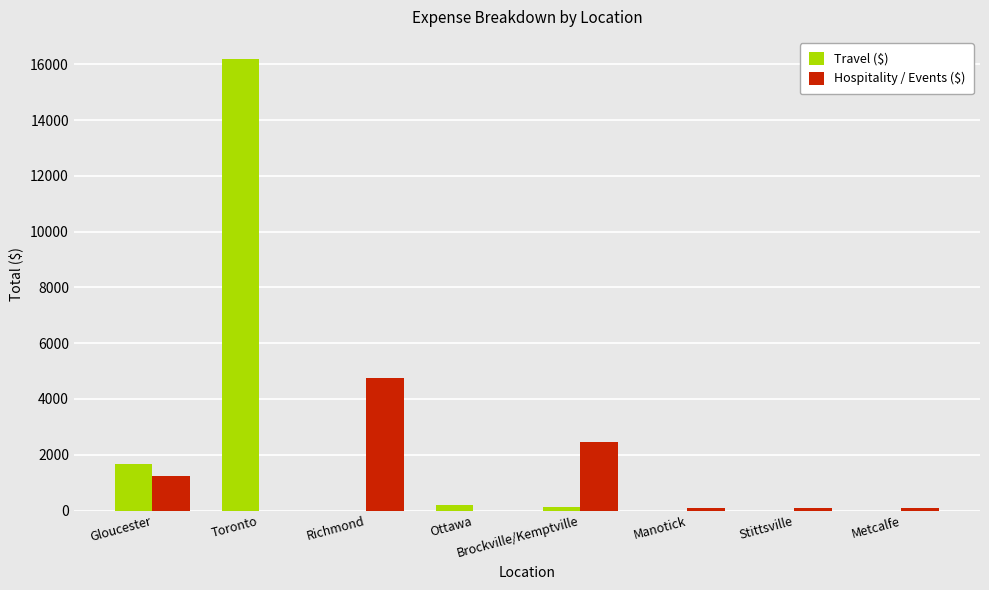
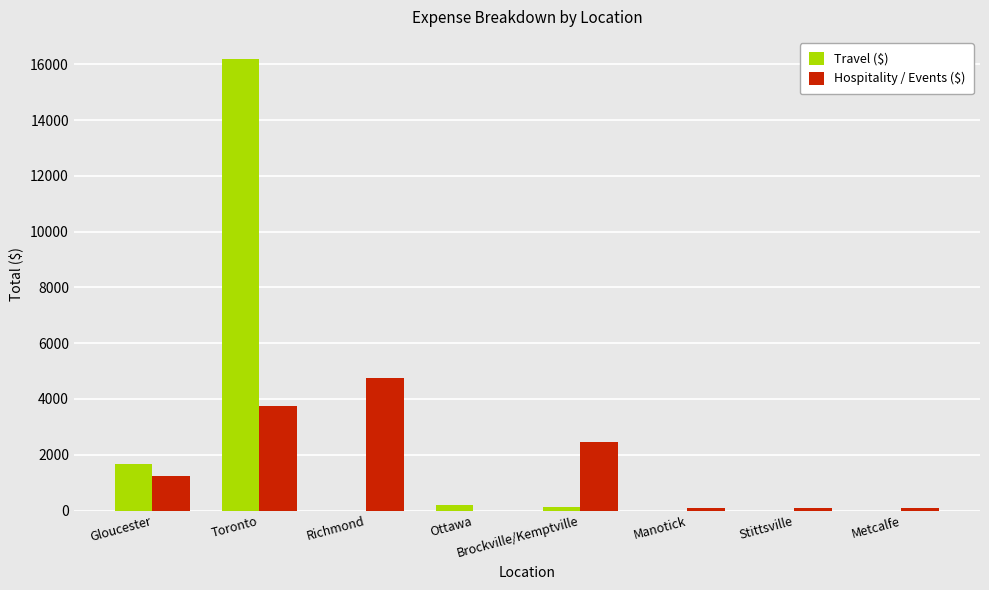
  {
    "Travel ($)": {
      "Gloucester": 1700,
      "Toronto": 16200,
      "Richmond": 0,
      "Ottawa": 200,
      "Brockville/Kemptville": 100,
      "Manotick": 0,
      "Stittsville": 0,
      "Metcalfe": 0
    },
    "Hospitality / Events ($)": {
      "Gloucester": 1200,
-     "Toronto": 0,
+     "Toronto": 3800,
      "Richmond": 4700,
      "Ottawa": 0,
      "Brockville/Kemptville": 2500,
      "Manotick": 100,
      "Stittsville": 100,
      "Metcalfe": 100
    }
  }
